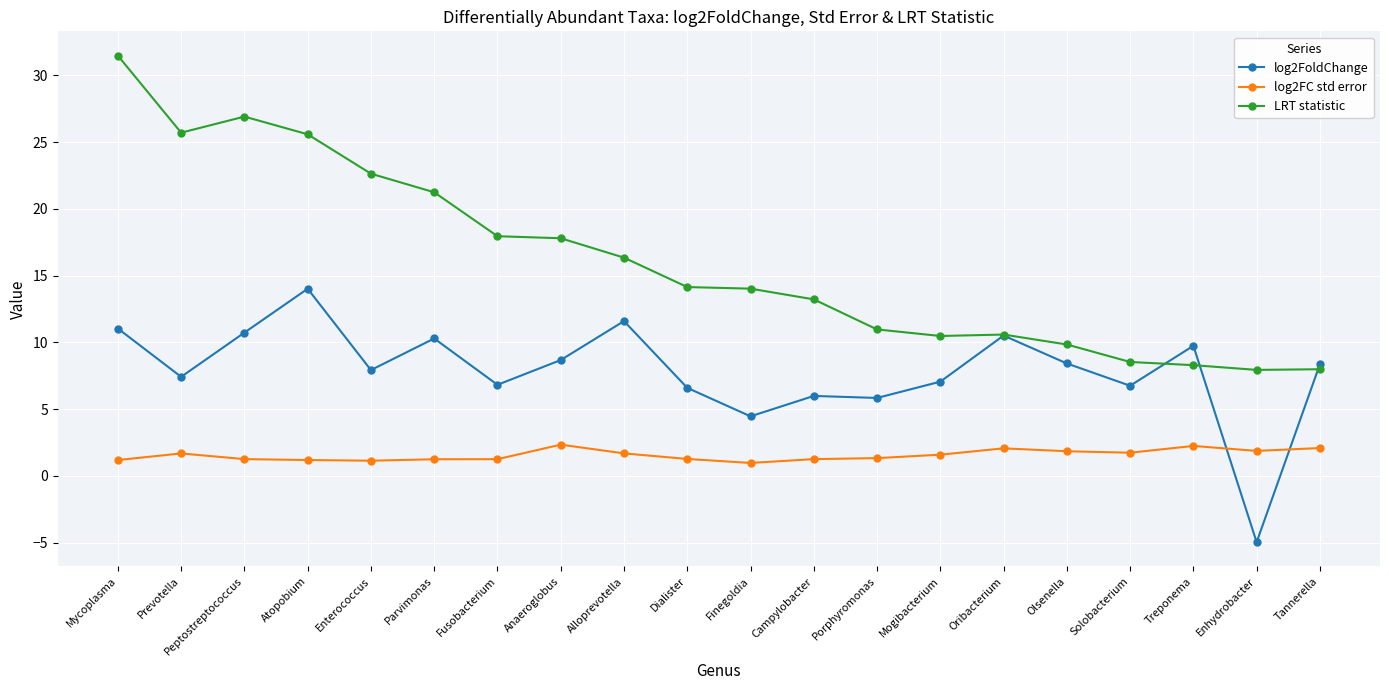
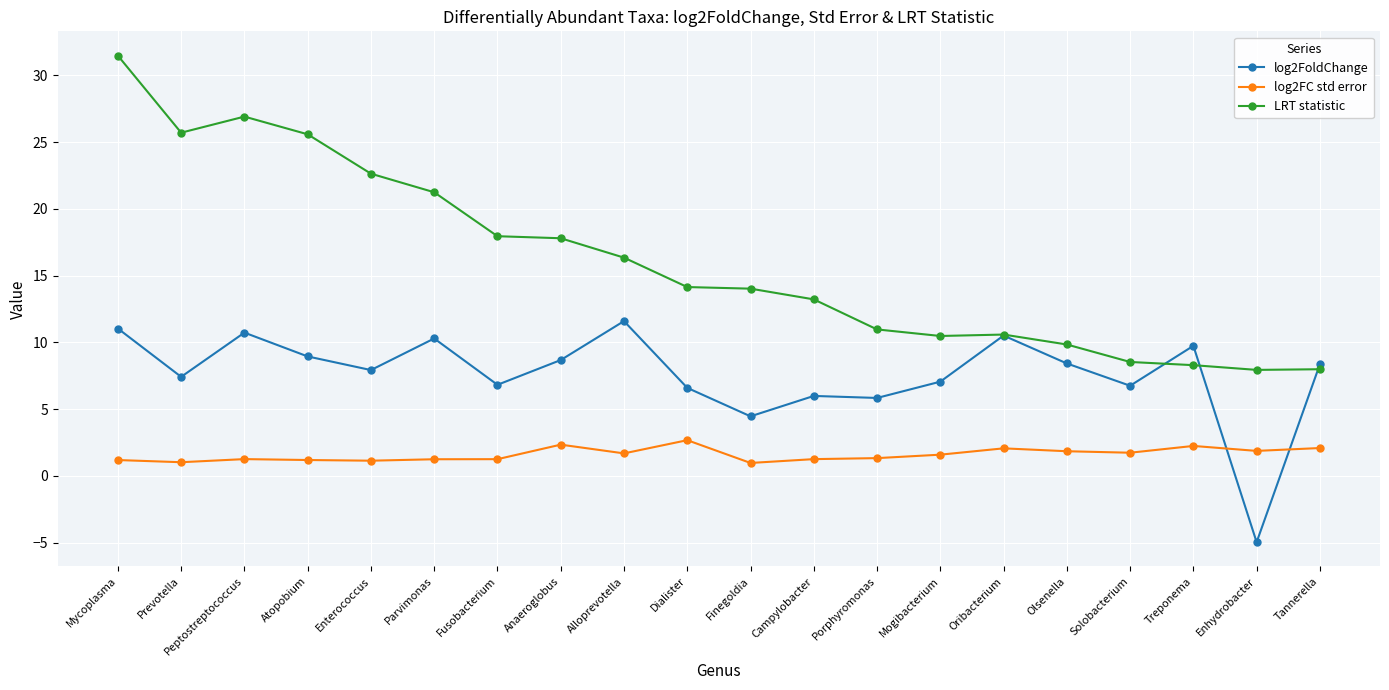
  {
    "log2FoldChange": {
      "Mycoplasma": 11.0,
      "Prevotella": 7.4,
      "Peptostreptococcus": 10.7,
-     "Atopobium": 14.0,
+     "Atopobium": 8.9,
      "Enterococcus": 7.9,
      "Parvimonas": 10.3,
      "Fusobacterium": 6.8,
      "Anaeroglobus": 8.7,
      "Alloprevotella": 11.6,
      "Dialister": 6.6,
      "Finegoldia": 4.5,
      "Campylobacter": 6.0,
      "Porphyromonas": 5.8,
      "Mogibacterium": 7.1,
      "Olsenella": 8.4,
      "Solobacterium": 6.8,
      "Treponema": 9.7,
      "Enhydrobacter": -5.0,
      "Tannerella": 8.4
    },
    "log2FC std error": {
      "Mycoplasma": 1.2,
-     "Prevotella": 1.7,
+     "Prevotella": 1.0,
      "Peptostreptococcus": 1.3,
      "Atopobium": 1.2,
      "Enterococcus": 1.1,
      "Parvimonas": 1.2,
      "Fusobacterium": 1.2,
      "Anaeroglobus": 2.3,
      "Alloprevotella": 1.7,
-     "Dialister": 1.3,
+     "Dialister": 2.7,
      "Finegoldia": 1.0,
      "Campylobacter": 1.3,
      "Porphyromonas": 1.3,
      "Mogibacterium": 1.6,
      "Oribacterium": 2.1,
      "Olsenella": 1.8,
      "Solobacterium": 1.7,
      "Treponema": 2.2,
      "Enhydrobacter": 1.9,
      "Tannerella": 2.1
    },
    "LRT statistic": {
      "Mycoplasma": 31.5,
      "Prevotella": 25.7,
      "Peptostreptococcus": 26.9,
      "Atopobium": 25.6,
      "Enterococcus": 22.6,
      "Parvimonas": 21.2,
      "Fusobacterium": 18.0,
      "Anaeroglobus": 17.8,
      "Alloprevotella": 16.3,
      "Dialister": 14.1,
      "Finegoldia": 14.0,
      "Campylobacter": 13.2,
      "Porphyromonas": 11.0,
      "Mogibacterium": 10.5,
      "Olsenella": 9.8,
      "Solobacterium": 8.5,
      "Treponema": 8.3,
      "Enhydrobacter": 7.9,
      "Tannerella": 8.0
    }
  }
